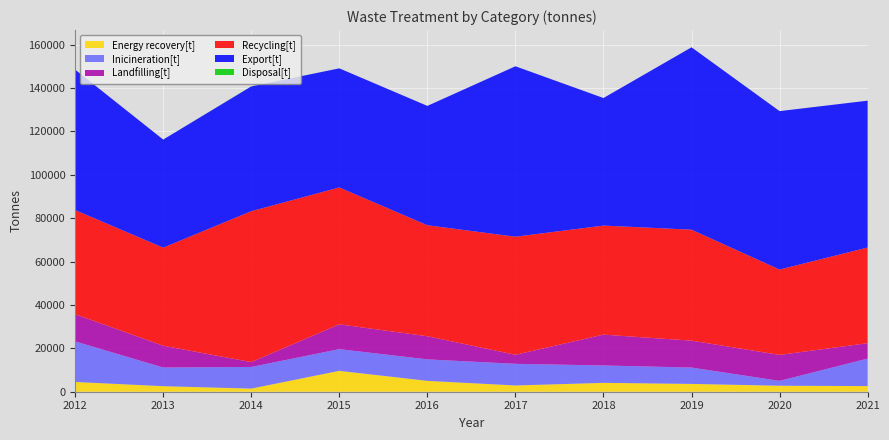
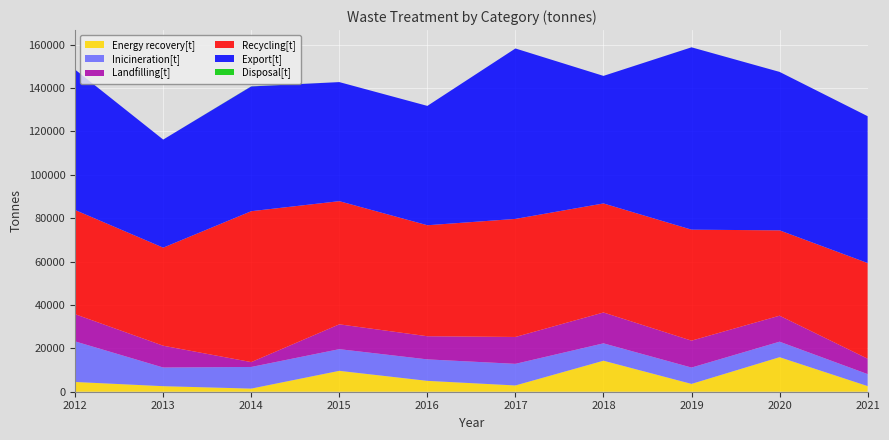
  {
    "Energy recovery[t]": {
      "2012": 4000,
      "2013": 3000,
      "2014": 1000,
      "2015": 10000,
      "2016": 5000,
      "2017": 3000,
-     "2018": 4000,
+     "2018": 14000,
      "2019": 4000,
-     "2020": 3000,
+     "2020": 16000,
      "2021": 3000
    },
    "Inicineration[t]": {
      "2012": 19000,
      "2013": 9000,
      "2014": 10000,
      "2015": 10000,
      "2016": 10000,
      "2017": 10000,
      "2018": 8000,
      "2019": 8000,
-     "2020": 2000,
-     "2021": 13000
+     "2020": 7000,
+     "2021": 6000
    },
    "Landfilling[t]": {
      "2012": 13000,
      "2013": 10000,
      "2014": 2000,
      "2015": 11000,
      "2016": 11000,
-     "2017": 4000,
+     "2017": 12000,
      "2018": 14000,
      "2019": 12000,
      "2020": 12000,
      "2021": 7000
    },
    "Recycling[t]": {
      "2012": 48000,
      "2013": 45000,
      "2014": 70000,
-     "2015": 63000,
+     "2015": 57000,
      "2016": 51000,
      "2017": 54000,
      "2018": 50000,
      "2019": 51000,
      "2020": 39000,
      "2021": 44000
    },
    "Disposal[t]": {
      "2014": 58000,
      "2018": 59000,
      "2019": 84000
    }
  }
